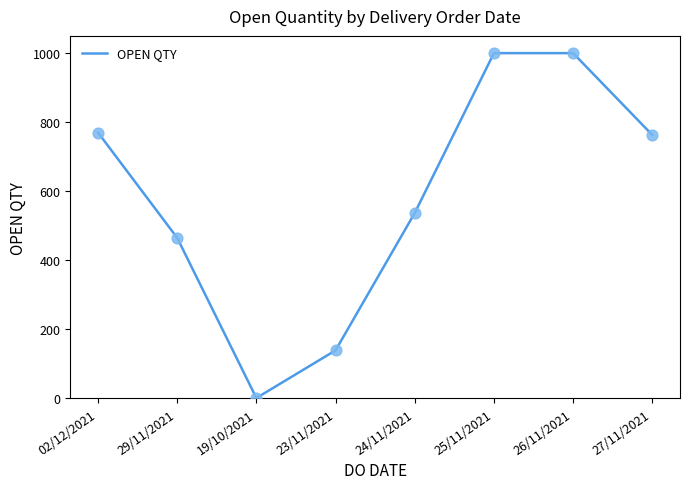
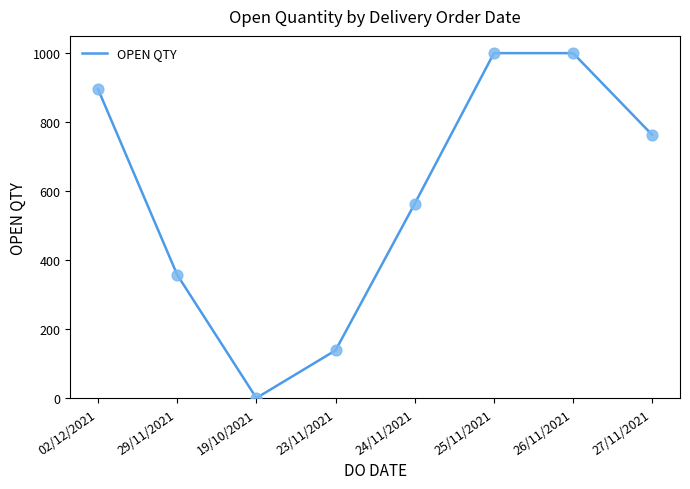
  {
-   "02/12/2021": 770,
-   "29/11/2021": 470,
+   "02/12/2021": 900,
+   "29/11/2021": 360,
    "19/10/2021": 0,
    "23/11/2021": 140,
-   "24/11/2021": 540,
+   "24/11/2021": 560,
    "25/11/2021": 1000,
    "26/11/2021": 1000,
    "27/11/2021": 760
  }
